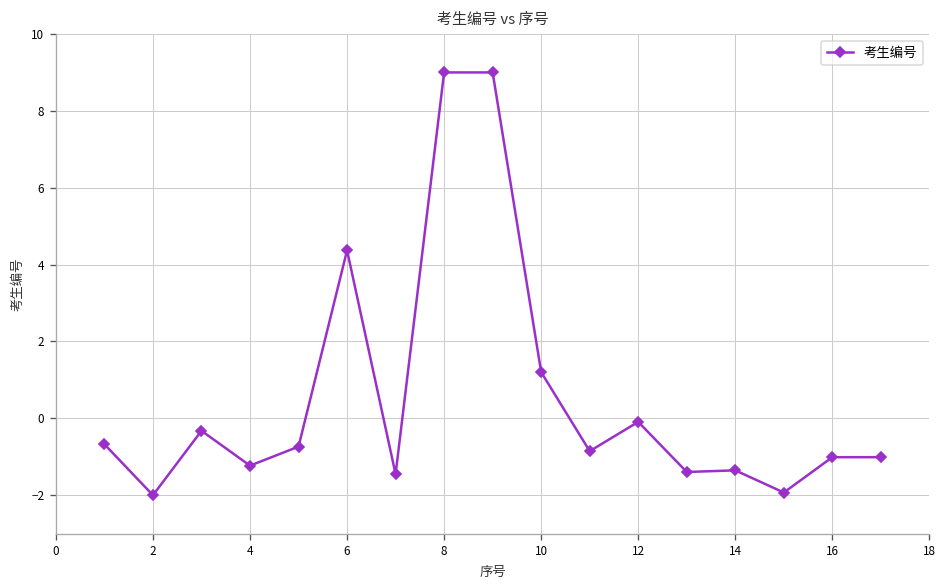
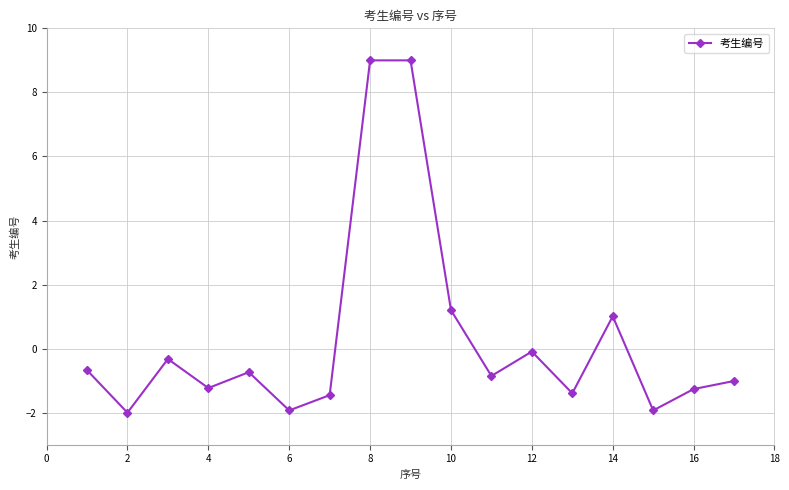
  {
    "2": -2.0,
    "4": -1.2,
-   "6": 4.4,
+   "6": -1.9,
    "8": 9.0,
    "10": 1.2,
    "12": -0.1,
-   "14": -1.4,
-   "16": -1.0
+   "14": 1.0,
+   "16": -1.3
  }
